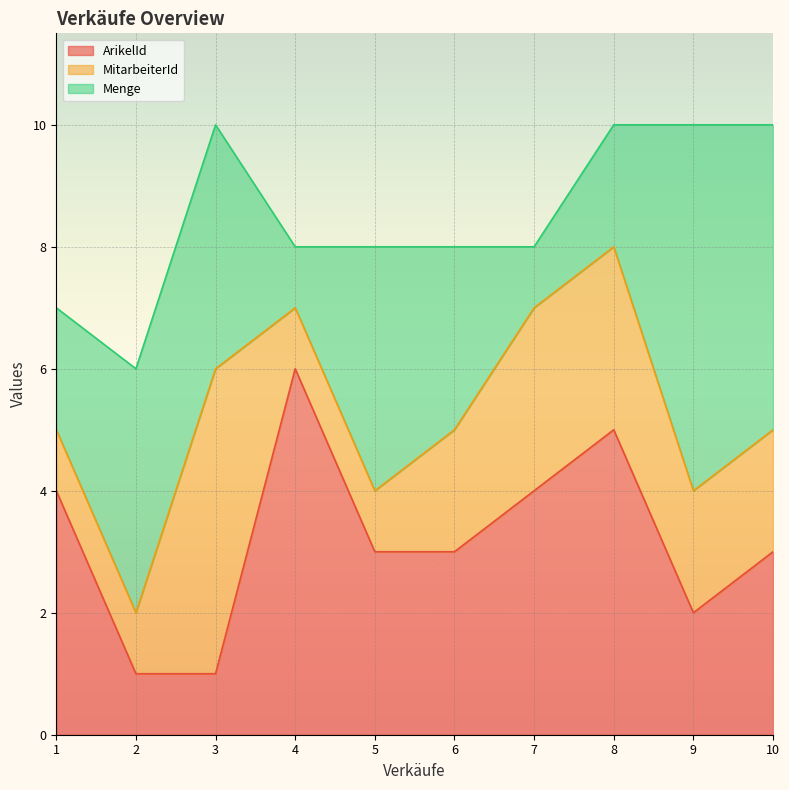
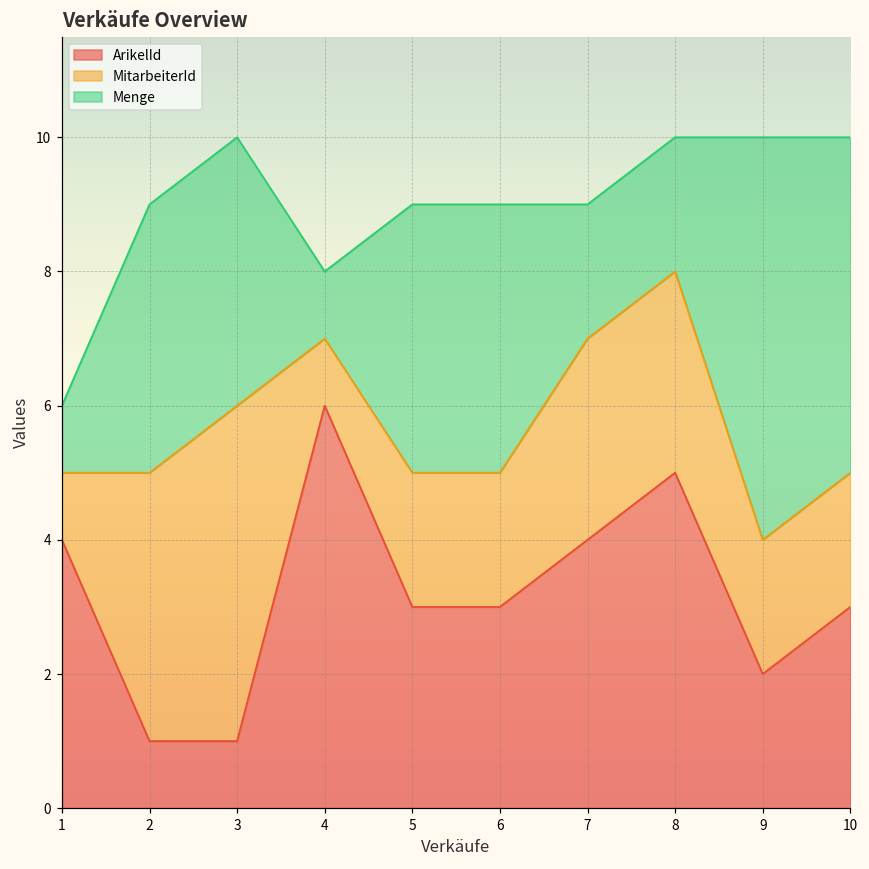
  {
    "ArikelId": {
      "1": 4,
      "2": 1,
      "3": 1,
      "4": 6,
      "5": 3,
      "6": 3,
      "7": 4,
      "8": 5,
      "9": 2,
      "10": 3
    },
    "MitarbeiterId": {
      "1": 5,
-     "2": 1,
+     "2": 4,
      "3": 6,
      "4": 7,
-     "5": 1,
+     "5": 2,
      "6": 5,
      "7": 7,
      "8": 8,
      "9": 4,
      "10": 5
    },
    "Menge": {
-     "1": 2,
+     "1": 1,
      "3": 10,
      "4": 8,
-     "6": 3,
-     "7": 1,
+     "6": 4,
+     "7": 2,
      "8": 10,
      "9": 10,
      "10": 10
    }
  }
